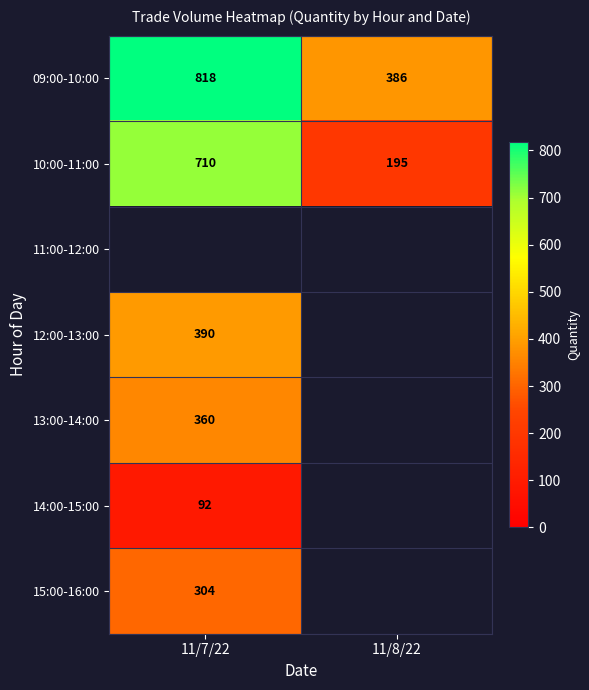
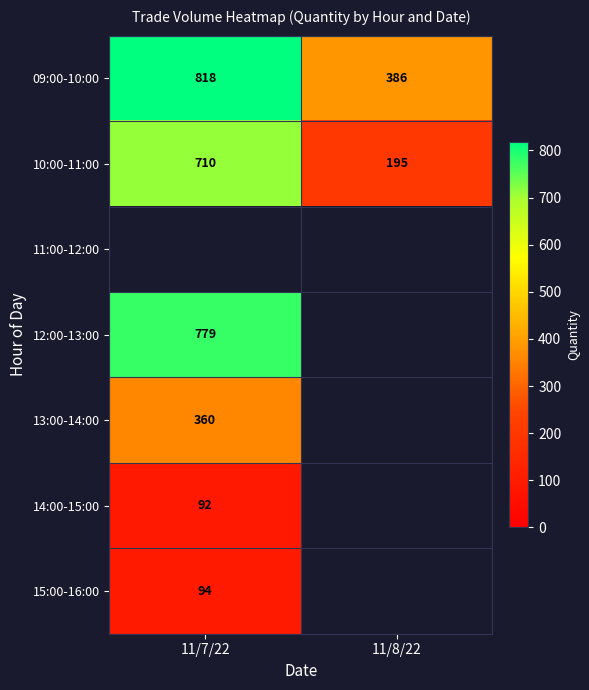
  {
    "09:00-10:00": {
      "11/7/22": 818,
      "11/8/22": 386
    },
    "10:00-11:00": {
      "11/7/22": 710,
      "11/8/22": 195
    },
    "12:00-13:00": {
-     "11/7/22": 390
+     "11/7/22": 779
    },
    "13:00-14:00": {
      "11/7/22": 360
    },
    "14:00-15:00": {
      "11/7/22": 92
    },
    "15:00-16:00": {
-     "11/7/22": 304
+     "11/7/22": 94
    }
  }
